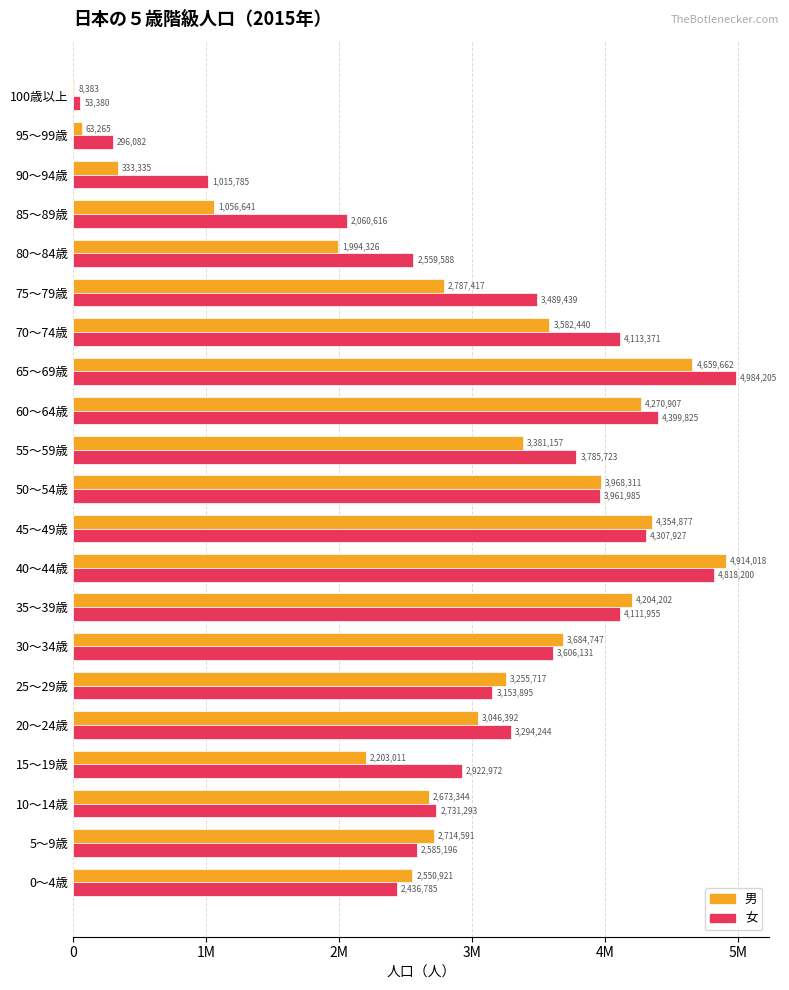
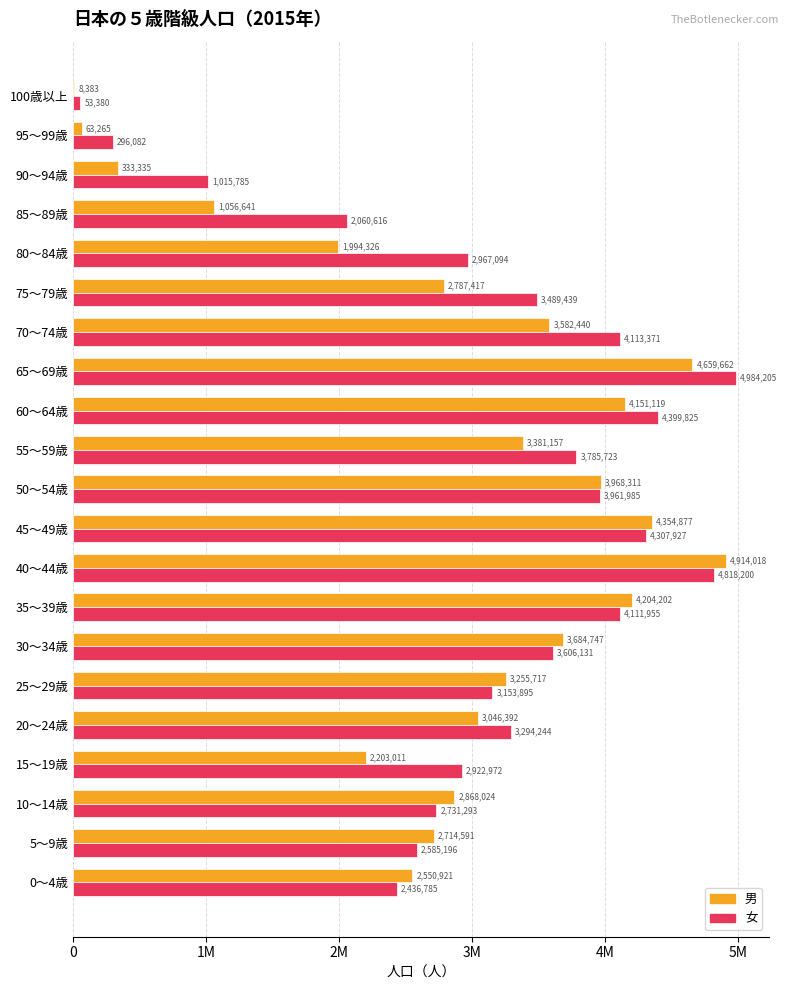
  {
    "男": {
      "100歳以上": "8,383",
      "95～99歳": "63,265",
      "90～94歳": "333,335",
      "85～89歳": "1,056,641",
      "80～84歳": "1,994,326",
      "75～79歳": "2,787,417",
      "70～74歳": "3,582,440",
      "65～69歳": "4,659,662",
-     "60～64歳": "4,270,907",
+     "60～64歳": "4,151,119",
      "55～59歳": "3,381,157",
      "50～54歳": "3,968,311",
      "45～49歳": "4,354,877",
      "40～44歳": "4,914,018",
      "35～39歳": "4,204,202",
      "30～34歳": "3,684,747",
      "25～29歳": "3,255,717",
      "20～24歳": "3,046,392",
      "15～19歳": "2,203,011",
-     "10～14歳": "2,673,344",
+     "10～14歳": "2,868,024",
      "5～9歳": "2,714,591",
      "0～4歳": "2,550,921"
    },
    "女": {
      "100歳以上": "53,380",
      "95～99歳": "296,082",
      "90～94歳": "1,015,785",
      "85～89歳": "2,060,616",
-     "80～84歳": "2,559,588",
+     "80～84歳": "2,967,094",
      "75～79歳": "3,489,439",
      "70～74歳": "4,113,371",
      "65～69歳": "4,984,205",
      "60～64歳": "4,399,825",
      "55～59歳": "3,785,723",
      "50～54歳": "3,961,985",
      "45～49歳": "4,307,927",
      "40～44歳": "4,818,200",
      "35～39歳": "4,111,955",
      "30～34歳": "3,606,131",
      "25～29歳": "3,153,895",
      "20～24歳": "3,294,244",
      "15～19歳": "2,922,972",
      "10～14歳": "2,731,293",
      "5～9歳": "2,585,196",
      "0～4歳": "2,436,785"
    }
  }
